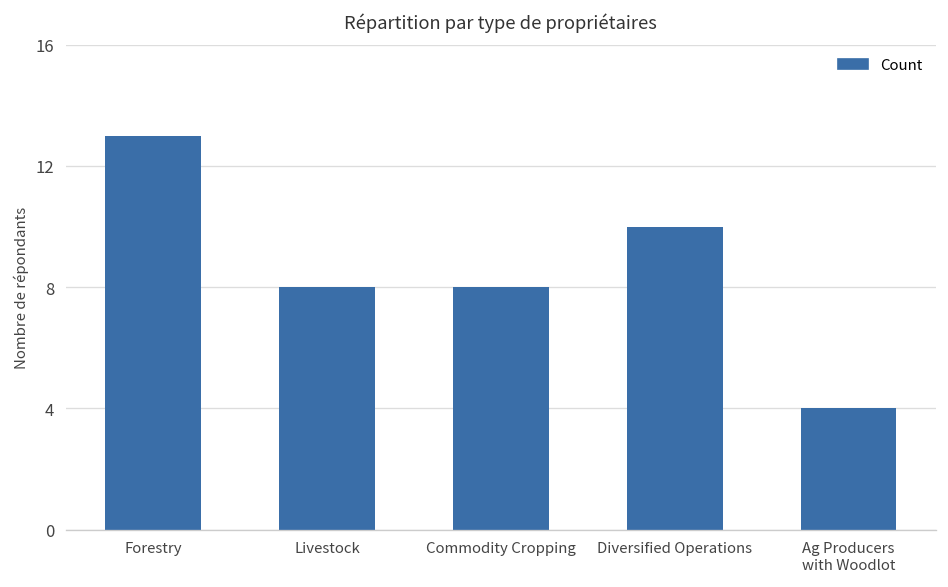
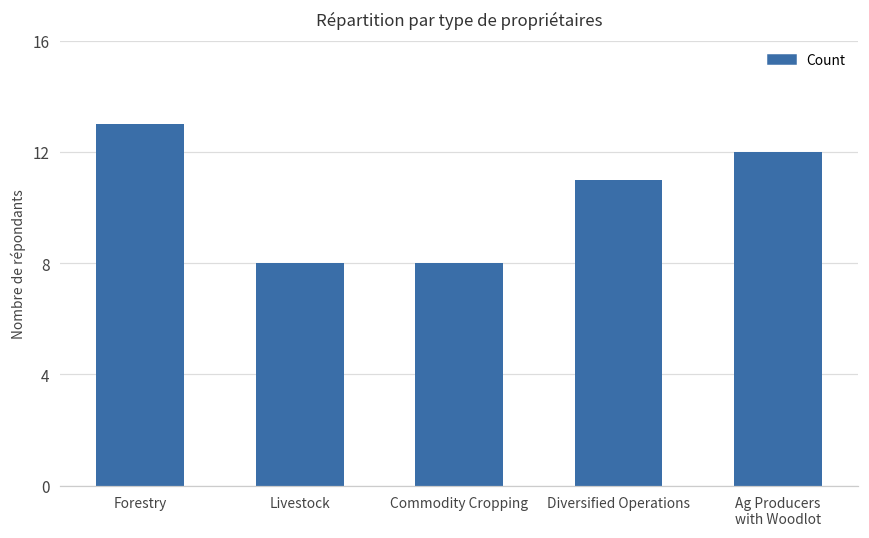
  {
    "Forestry": 13,
    "Livestock": 8,
    "Commodity Cropping": 8,
-   "Diversified Operations": 10,
-   "Ag Producers with Woodlot": 4
+   "Diversified Operations": 11,
+   "Ag Producers with Woodlot": 12
  }
